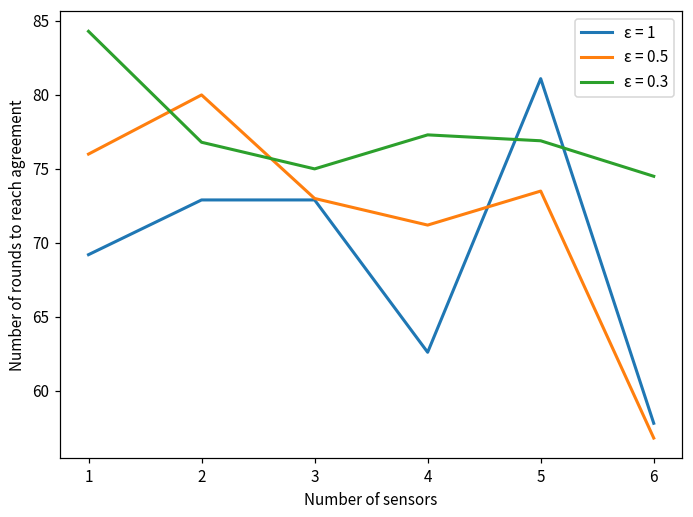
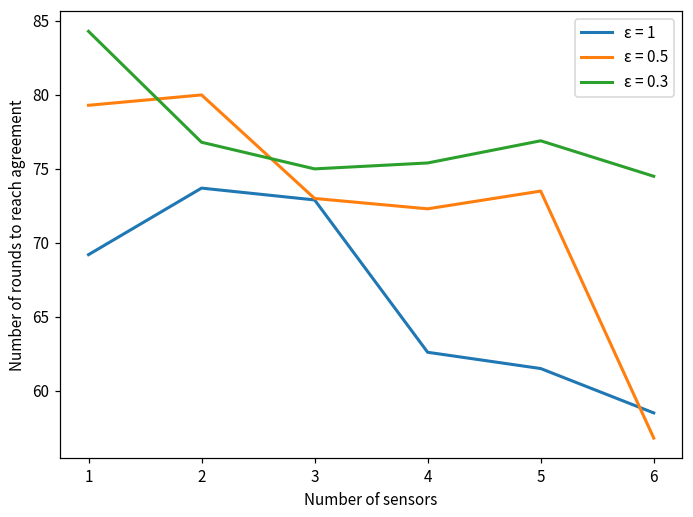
  {
    "ε = 1": {
      "1": 69.2,
-     "2": 72.9,
+     "2": 73.7,
      "4": 62.6,
-     "5": 81.1,
-     "6": 57.8
+     "5": 61.5,
+     "6": 58.5
    },
    "ε = 0.5": {
-     "1": 76.0,
+     "1": 79.3,
      "2": 80.0,
-     "4": 71.2,
+     "4": 72.3,
      "5": 73.5,
      "6": 56.8
    },
    "ε = 0.3": {
      "1": 84.3,
      "2": 76.8,
      "3": 75.0,
-     "4": 77.3,
+     "4": 75.4,
      "5": 76.9,
      "6": 74.5
    }
  }
